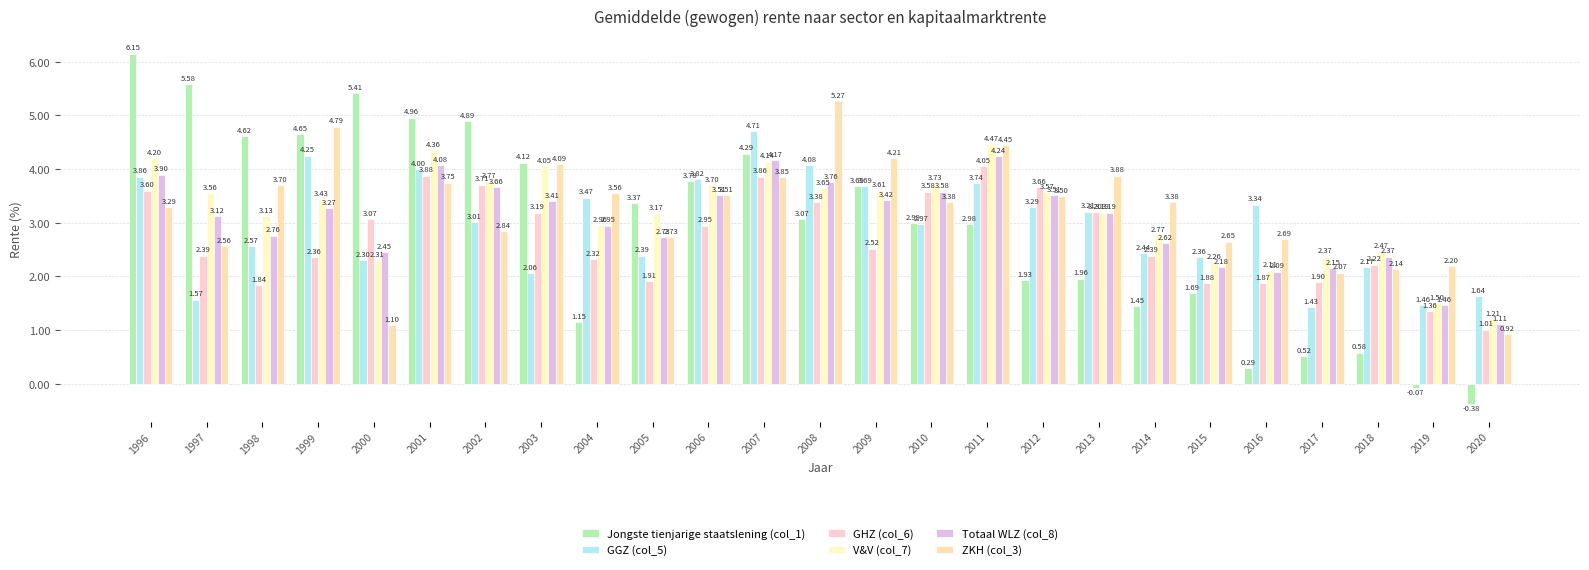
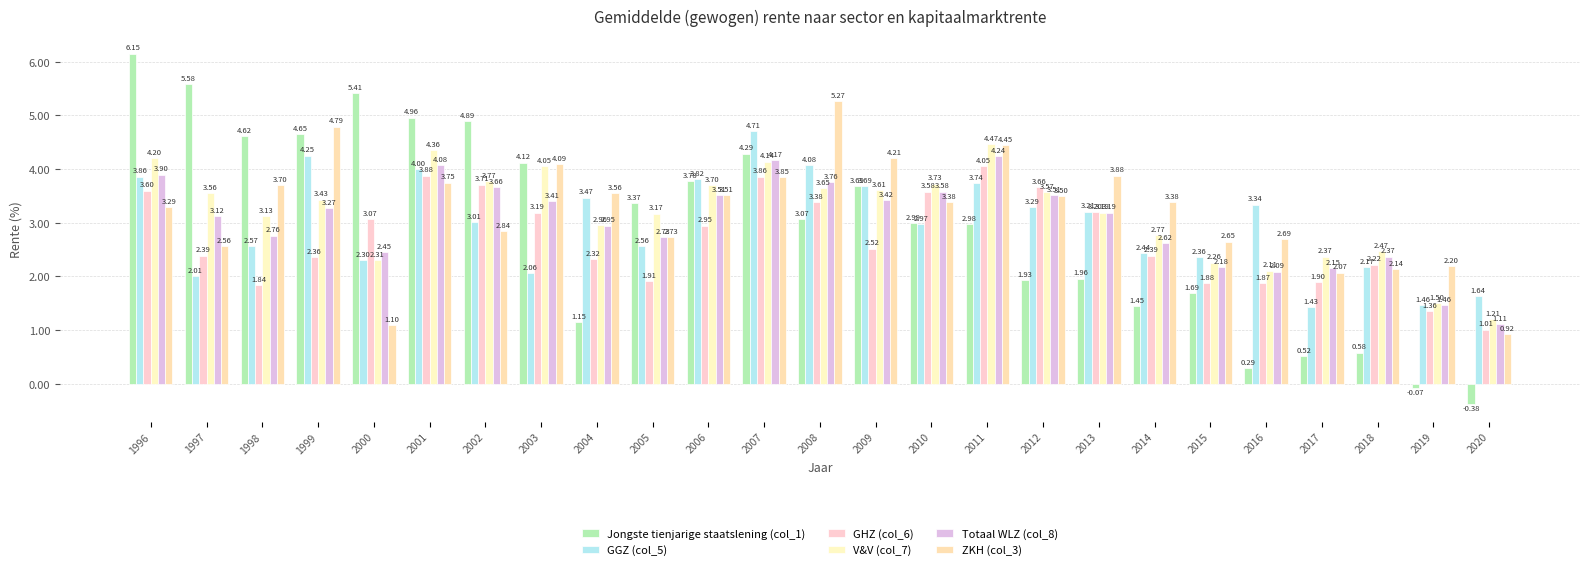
  {
    "Jongste tienjarige staatslening (col_1)": {
      "1996": 6.15,
      "1997": 5.58,
      "1998": 4.62,
      "1999": 4.65,
      "2000": 5.41,
      "2001": 4.96,
      "2002": 4.89,
      "2003": 4.12,
      "2004": 1.15,
      "2005": 3.37,
      "2007": 4.29,
      "2008": 3.07,
      "2011": 2.98,
      "2012": 1.93,
      "2013": 1.96,
      "2014": 1.45,
      "2015": 1.69,
      "2016": 0.29,
      "2017": 0.52,
      "2018": 0.58,
      "2019": -0.07,
      "2020": -0.38
    },
    "GGZ (col_5)": {
      "1996": 3.86,
-     "1997": 1.57,
+     "1997": 2.01,
      "1998": 2.57,
      "1999": 4.25,
      "2000": 2.30,
      "2001": 4.00,
      "2002": 3.01,
      "2003": 2.06,
      "2004": 3.47,
-     "2005": 2.39,
+     "2005": 2.56,
      "2007": 4.71,
      "2008": 4.08,
      "2011": 3.74,
      "2012": 3.29,
      "2015": 2.36,
      "2016": 3.34,
      "2017": 1.43,
      "2020": 1.64
    }
  }
